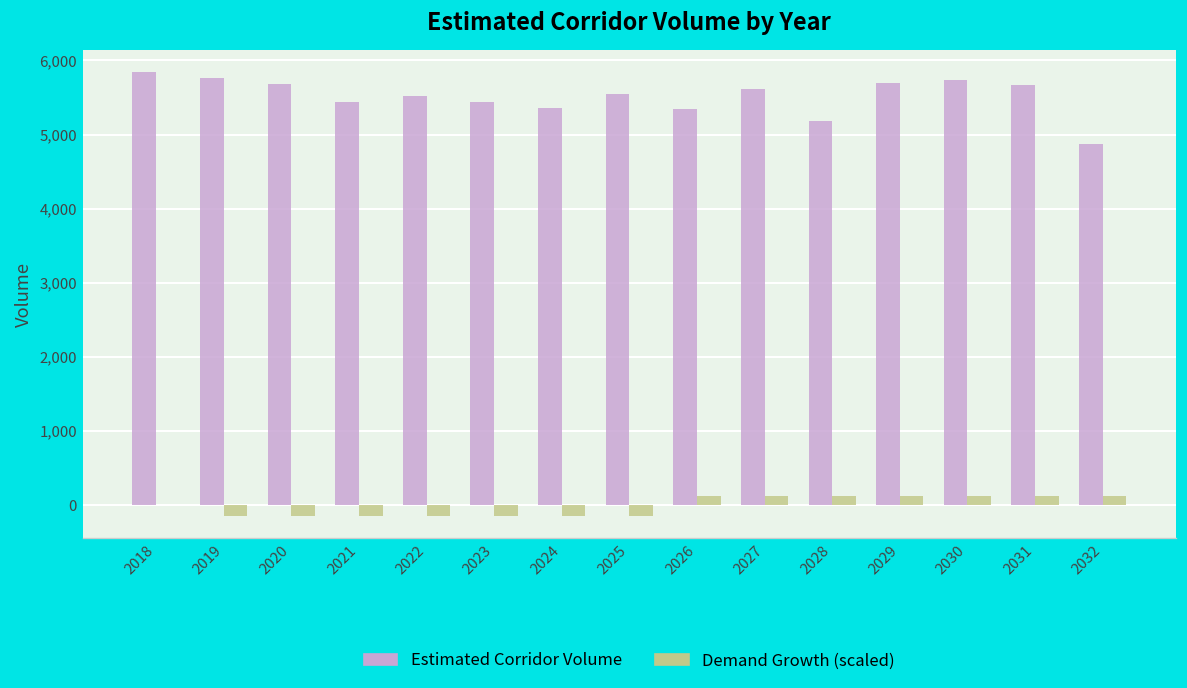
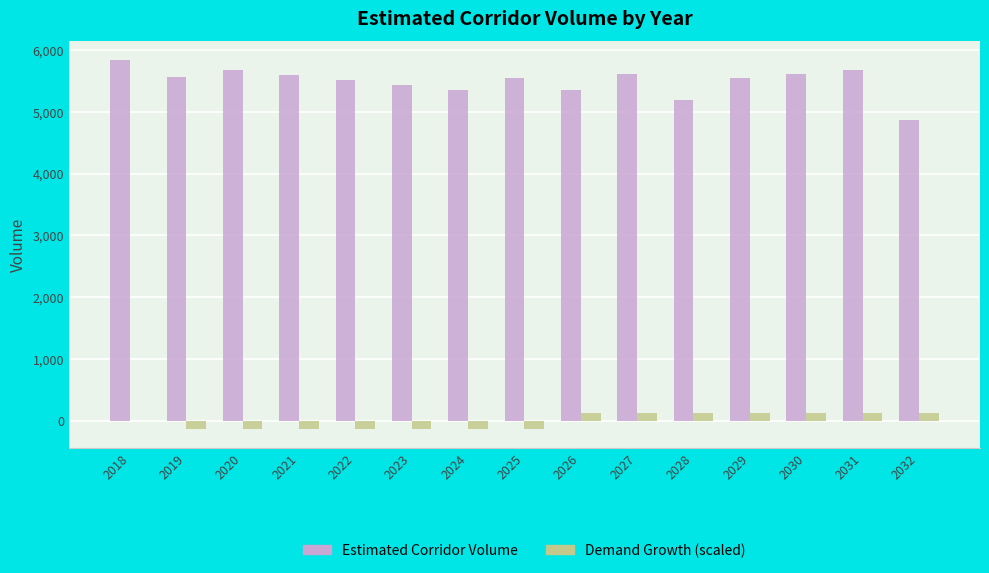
  {
    "Estimated Corridor Volume": {
      "2018": "5,800",
-     "2019": "5,800",
+     "2019": "5,600",
      "2020": "5,700",
-     "2021": "5,400",
+     "2021": "5,600",
      "2022": "5,500",
      "2023": "5,400",
      "2024": "5,400",
      "2025": "5,500",
      "2026": "5,300",
      "2027": "5,600",
      "2028": "5,200",
-     "2029": "5,700",
-     "2030": "5,700",
+     "2029": "5,500",
+     "2030": "5,600",
      "2031": "5,700",
      "2032": "4,900"
    },
    "Demand Growth (scaled)": {
      "2018": "0",
      "2019": "-100",
      "2020": "-100",
      "2021": "-100",
      "2022": "-100",
      "2023": "-100",
      "2024": "-100",
      "2025": "-100",
      "2026": "100",
      "2027": "100",
      "2028": "100",
      "2029": "100",
      "2030": "100",
      "2031": "100",
      "2032": "100"
    }
  }
